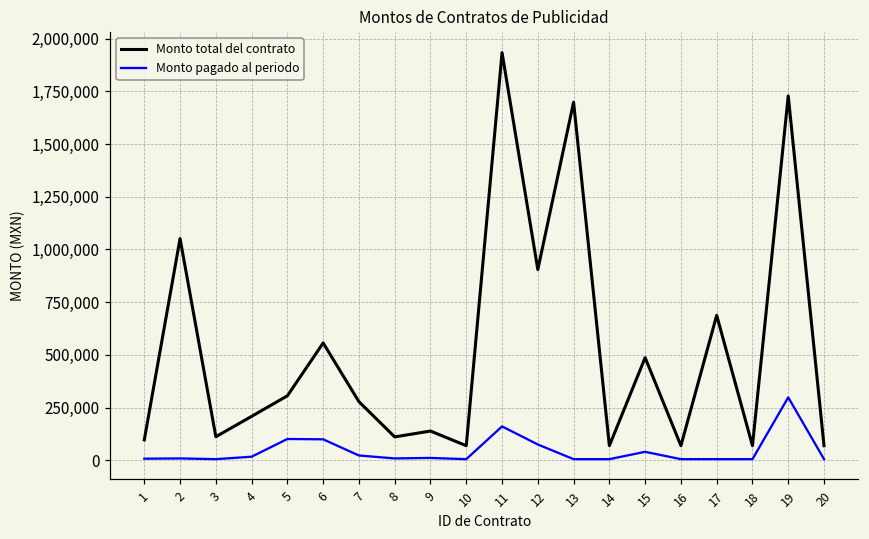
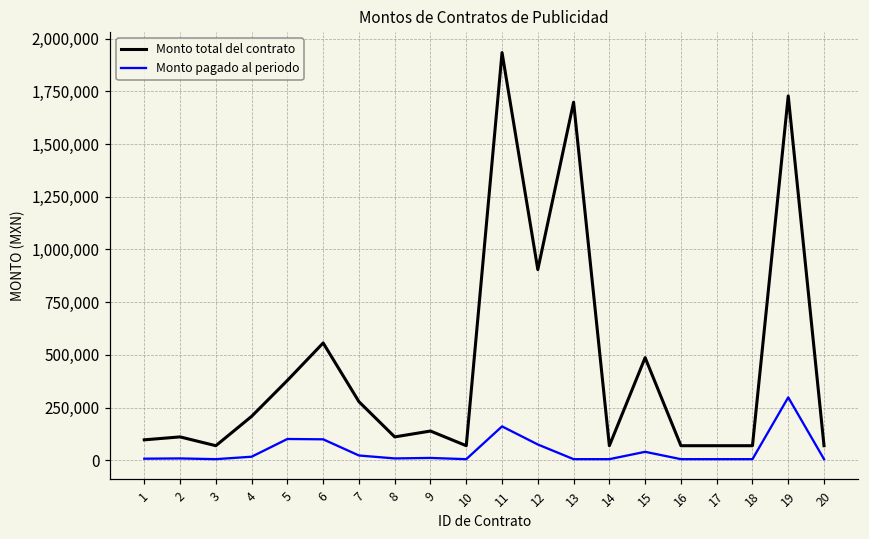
  {
    "Monto total del contrato": {
      "1": "100,000",
-     "2": "1,050,000",
-     "3": "110,000",
+     "2": "110,000",
+     "3": "70,000",
      "4": "210,000",
-     "5": "310,000",
+     "5": "380,000",
      "6": "560,000",
      "7": "280,000",
      "8": "110,000",
      "9": "140,000",
      "10": "70,000",
      "11": "1,930,000",
      "12": "900,000",
      "13": "1,700,000",
      "14": "70,000",
      "15": "490,000",
      "16": "70,000",
-     "17": "690,000",
+     "17": "70,000",
      "18": "70,000",
      "19": "1,730,000",
      "20": "70,000"
    },
    "Monto pagado al periodo": {
      "1": "10,000",
      "2": "10,000",
      "3": "10,000",
      "4": "20,000",
      "5": "100,000",
      "6": "100,000",
      "7": "20,000",
      "8": "10,000",
      "9": "10,000",
      "10": "10,000",
      "11": "160,000",
      "12": "80,000",
      "13": "10,000",
      "14": "10,000",
      "15": "40,000",
      "16": "10,000",
      "17": "10,000",
      "18": "10,000",
      "19": "300,000",
      "20": "10,000"
    }
  }
